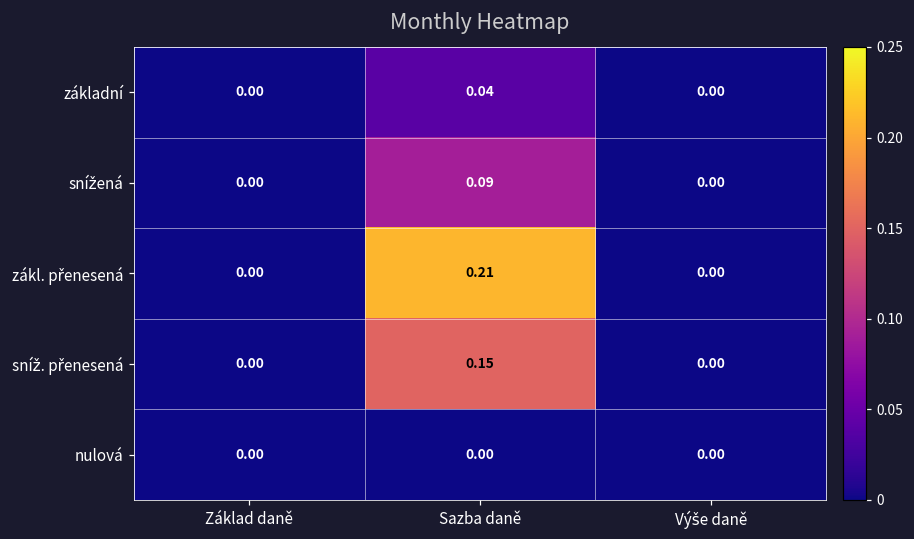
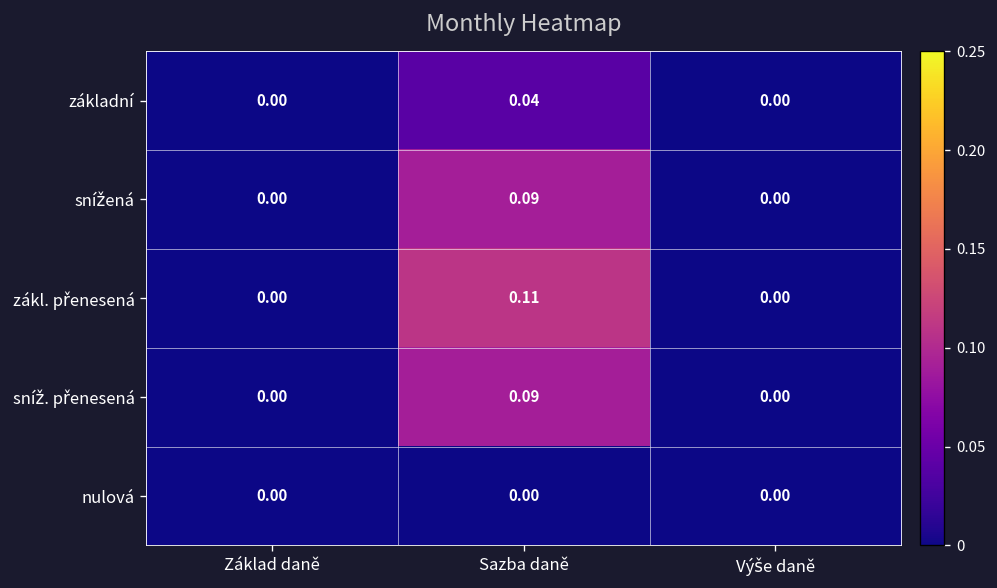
  {
    "základní": {
      "Základ daně": 0.00,
      "Sazba daně": 0.04,
      "Výše daně": 0.00
    },
    "snížená": {
      "Základ daně": 0.00,
      "Sazba daně": 0.09,
      "Výše daně": 0.00
    },
    "zákl. přenesená": {
      "Základ daně": 0.00,
-     "Sazba daně": 0.21,
+     "Sazba daně": 0.11,
      "Výše daně": 0.00
    },
    "sníž. přenesená": {
      "Základ daně": 0.00,
-     "Sazba daně": 0.15,
+     "Sazba daně": 0.09,
      "Výše daně": 0.00
    },
    "nulová": {
      "Základ daně": 0.00,
      "Sazba daně": 0.00,
      "Výše daně": 0.00
    }
  }
